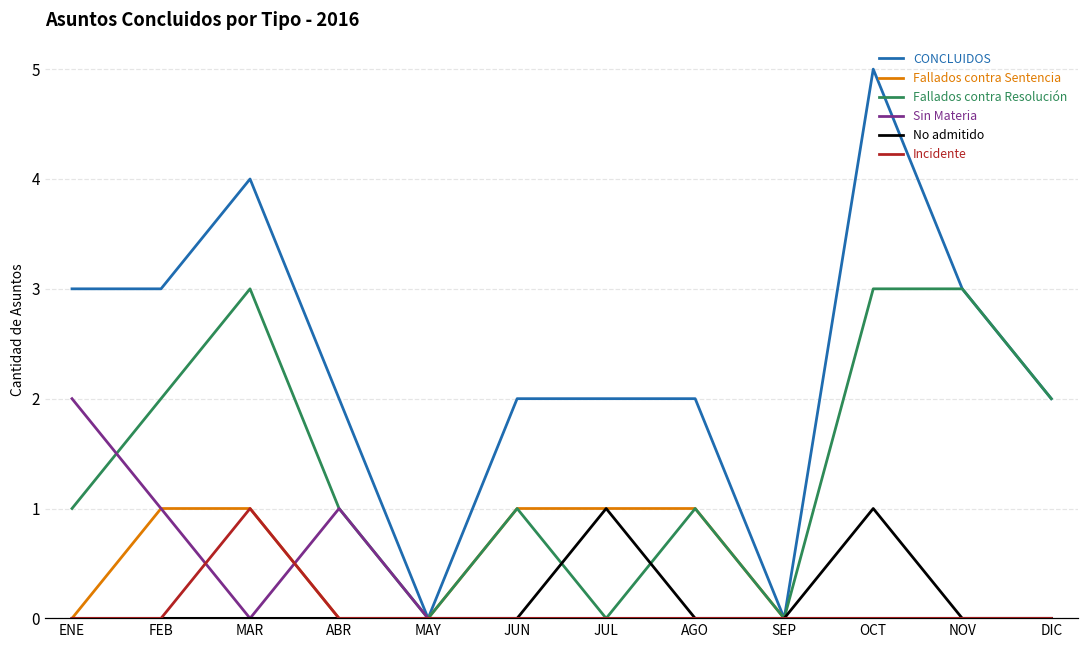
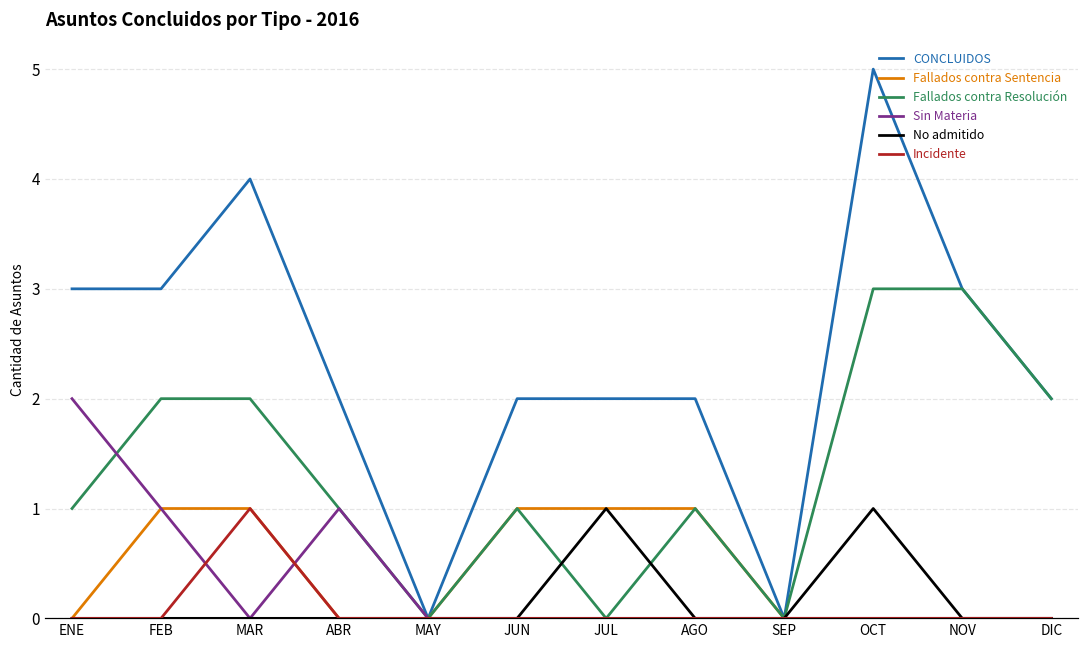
  {
    "CONCLUIDOS": {
      "ENE": 3,
      "FEB": 3,
      "MAR": 4,
      "ABR": 2,
      "JUN": 2,
      "JUL": 2,
      "AGO": 2,
      "OCT": 5
    },
    "Fallados contra Resolución": {
      "ENE": 1,
      "FEB": 2,
-     "MAR": 3,
+     "MAR": 2,
      "OCT": 3
    },
    "Sin Materia": {
      "ENE": 2
    },
    "No admitido": {
      "OCT": 1
    }
  }
